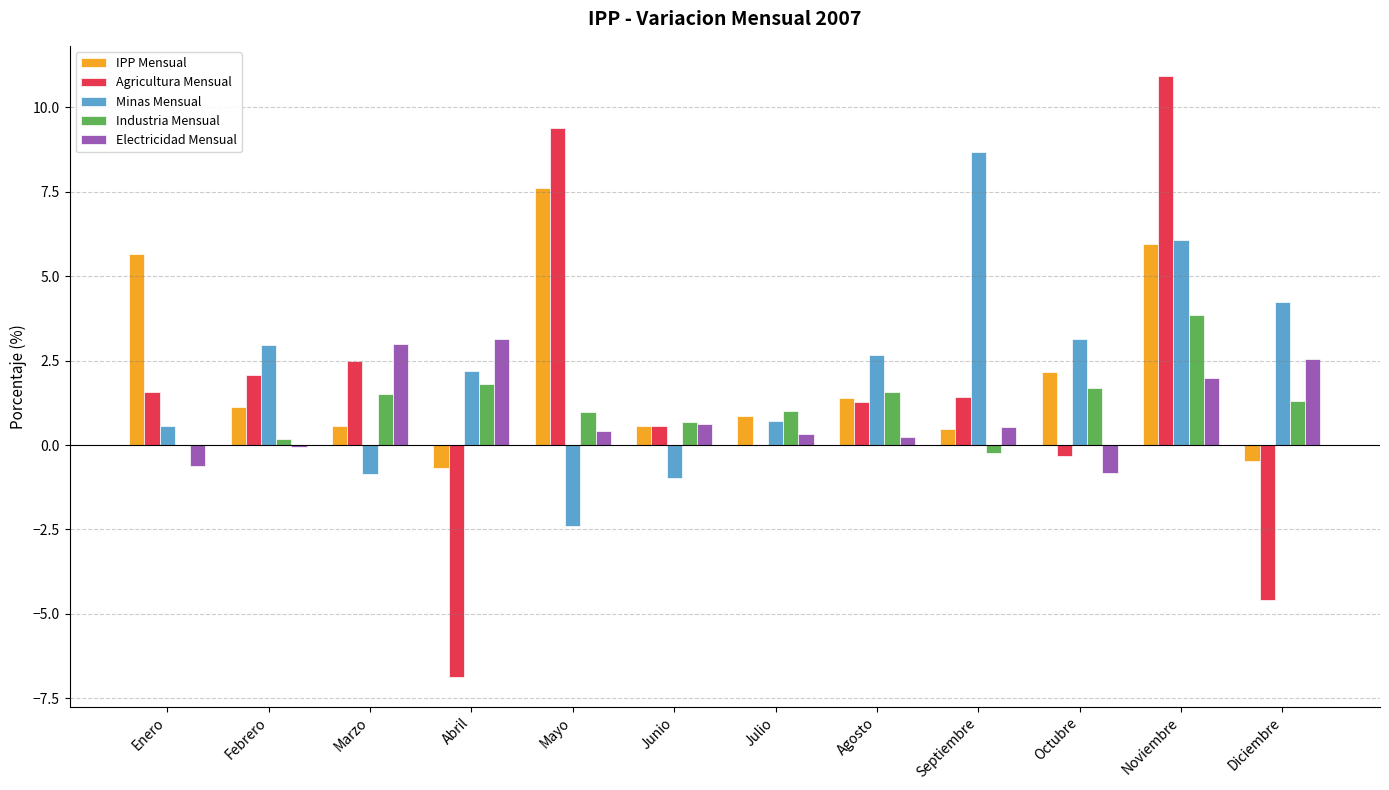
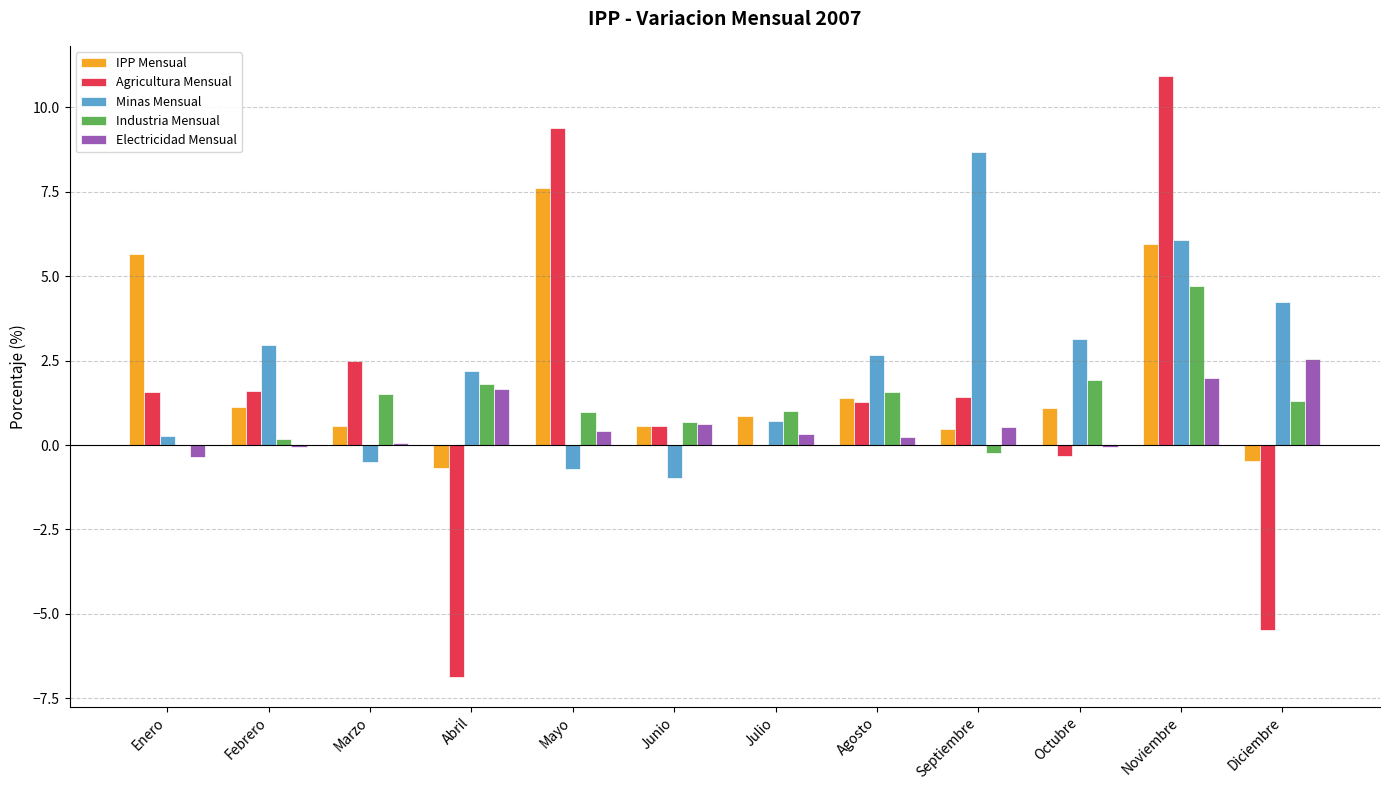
  {
    "IPP Mensual": {
      "Enero": 5.7,
      "Febrero": 1.1,
      "Marzo": 0.6,
      "Abril": -0.7,
      "Mayo": 7.6,
      "Junio": 0.6,
      "Julio": 0.9,
      "Agosto": 1.4,
      "Septiembre": 0.5,
-     "Octubre": 2.2,
+     "Octubre": 1.1,
      "Noviembre": 6.0,
      "Diciembre": -0.5
    },
    "Agricultura Mensual": {
      "Enero": 1.6,
-     "Febrero": 2.1,
+     "Febrero": 1.6,
      "Marzo": 2.5,
      "Abril": -6.9,
      "Mayo": 9.4,
      "Junio": 0.6,
      "Agosto": 1.3,
      "Septiembre": 1.4,
      "Octubre": -0.3,
      "Noviembre": 10.9,
-     "Diciembre": -4.6
+     "Diciembre": -5.5
    },
    "Minas Mensual": {
-     "Enero": 0.6,
+     "Enero": 0.3,
      "Febrero": 3.0,
-     "Marzo": -0.9,
+     "Marzo": -0.5,
      "Abril": 2.2,
-     "Mayo": -2.4,
+     "Mayo": -0.7,
      "Junio": -1.0,
      "Julio": 0.7,
      "Agosto": 2.7,
      "Septiembre": 8.7,
      "Octubre": 3.1,
      "Noviembre": 6.1,
      "Diciembre": 4.2
    },
    "Industria Mensual": {
      "Febrero": 0.2,
      "Marzo": 1.5,
      "Abril": 1.8,
      "Mayo": 1.0,
      "Junio": 0.7,
      "Julio": 1.0,
      "Agosto": 1.6,
      "Septiembre": -0.2,
-     "Octubre": 1.7,
-     "Noviembre": 3.8,
+     "Octubre": 1.9,
+     "Noviembre": 4.7,
      "Diciembre": 1.3
    },
    "Electricidad Mensual": {
-     "Enero": -0.6,
-     "Marzo": 3.0,
-     "Abril": 3.1,
+     "Enero": -0.4,
+     "Marzo": 0.1,
+     "Abril": 1.7,
      "Mayo": 0.4,
      "Junio": 0.6,
      "Julio": 0.3,
      "Agosto": 0.2,
      "Septiembre": 0.5,
-     "Octubre": -0.8,
+     "Octubre": -0.1,
      "Noviembre": 2.0,
      "Diciembre": 2.5
    }
  }
